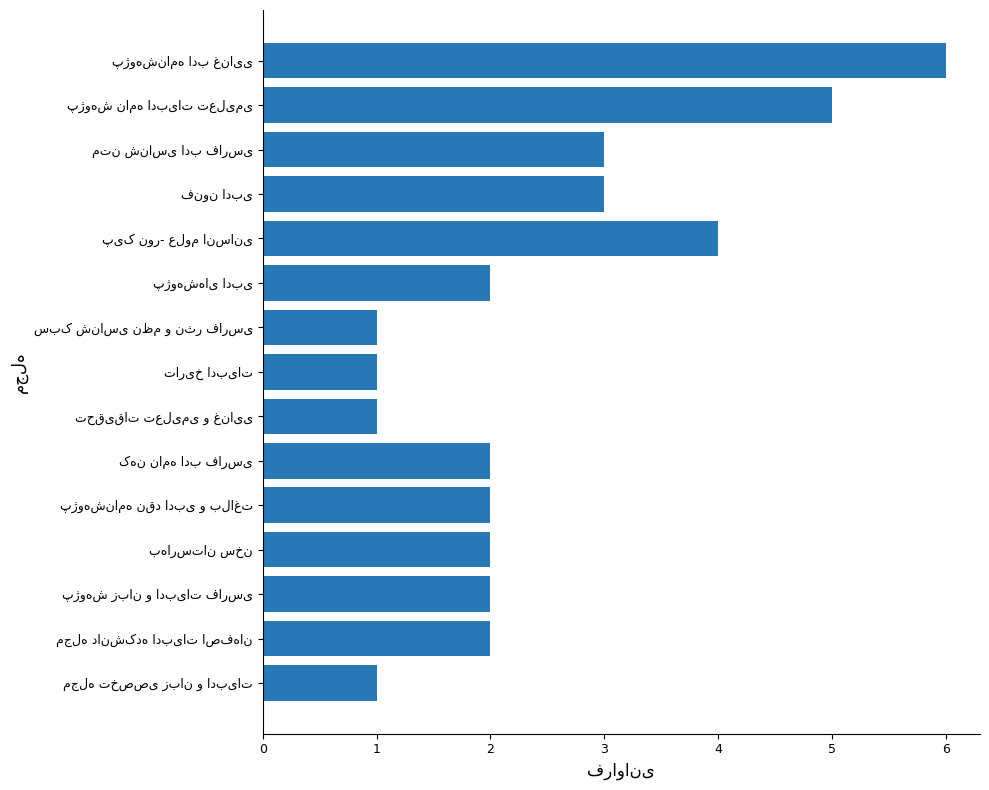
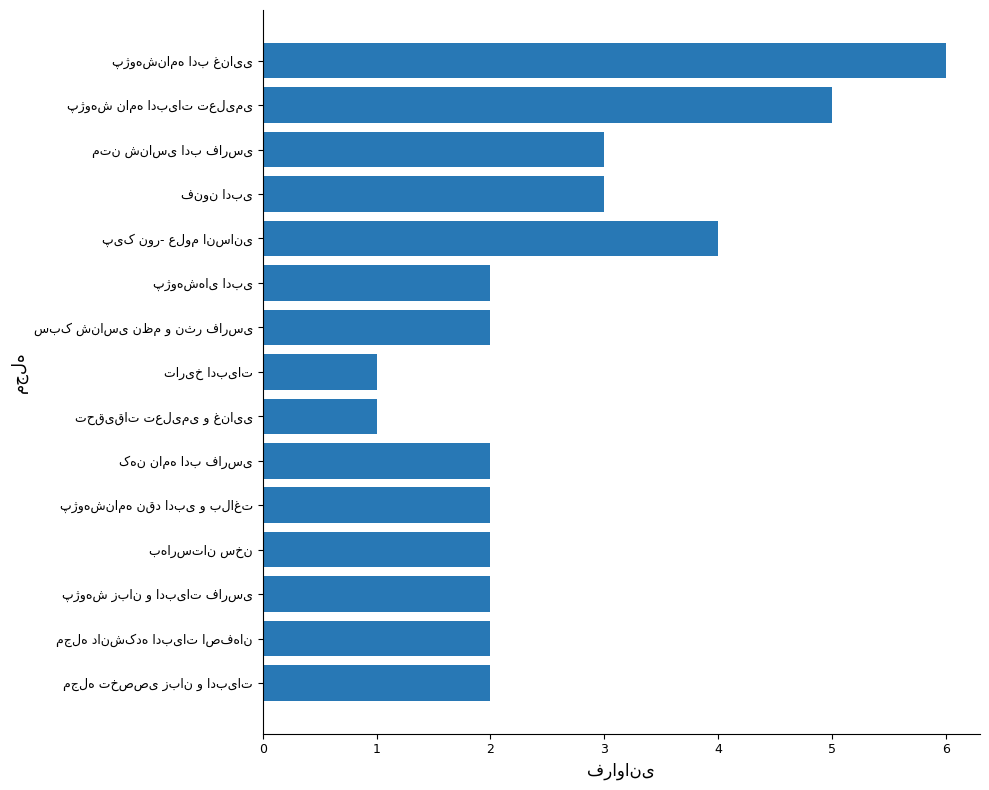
  {
    "پژوهشنامه ادب غنایی": 6,
    "پژوهش نامه ادبیات تعلیمی": 5,
    "متن شناسی ادب فارسی": 3,
    "فنون ادبی": 3,
    "پیک نور- علوم انسانی": 4,
    "پژوهشهای ادبی": 2,
-   "سبک شناسی نظم و نثر فارسی": 1,
+   "سبک شناسی نظم و نثر فارسی": 2,
    "تاریخ ادبیات": 1,
    "تحقیقات تعلیمی و غنایی": 1,
    "کهن نامه ادب فارسی": 2,
    "پژوهشنامه نقد ادبی و بلاغت": 2,
    "بهارستان سخن": 2,
    "پژوهش زبان و ادبیات فارسی": 2,
    "مجله دانشکده ادبیات اصفهان": 2,
-   "مجله تخصصی زبان و ادبیات": 1
+   "مجله تخصصی زبان و ادبیات": 2
  }
